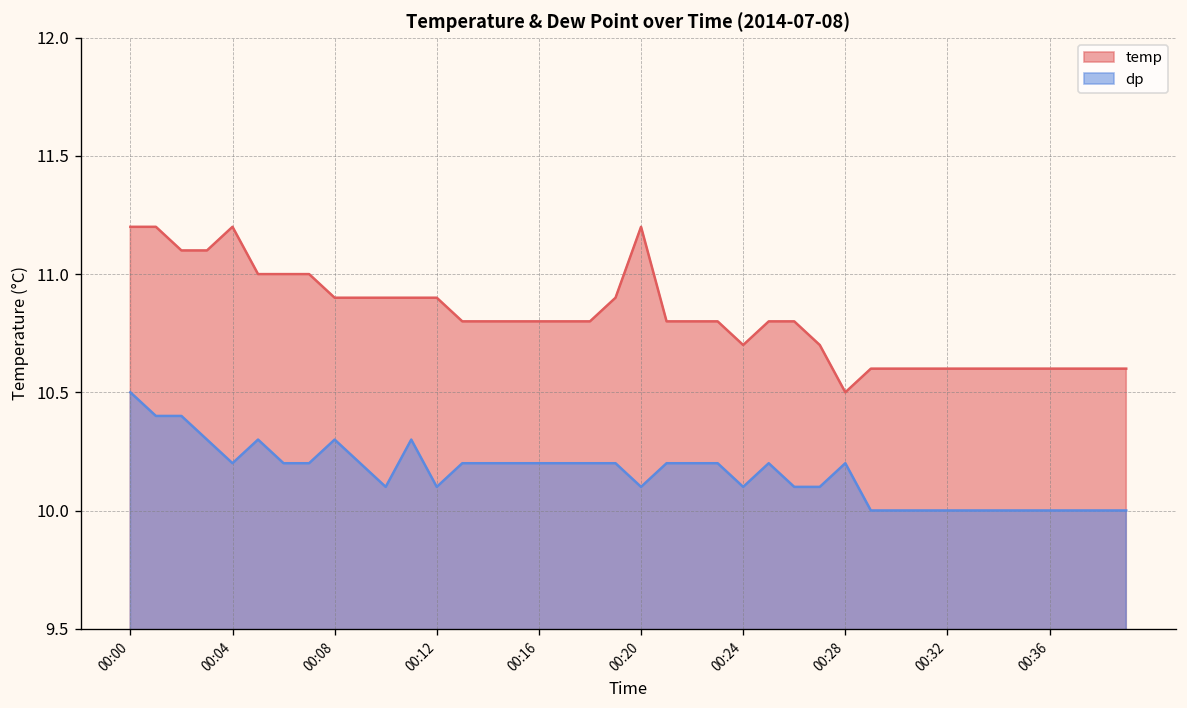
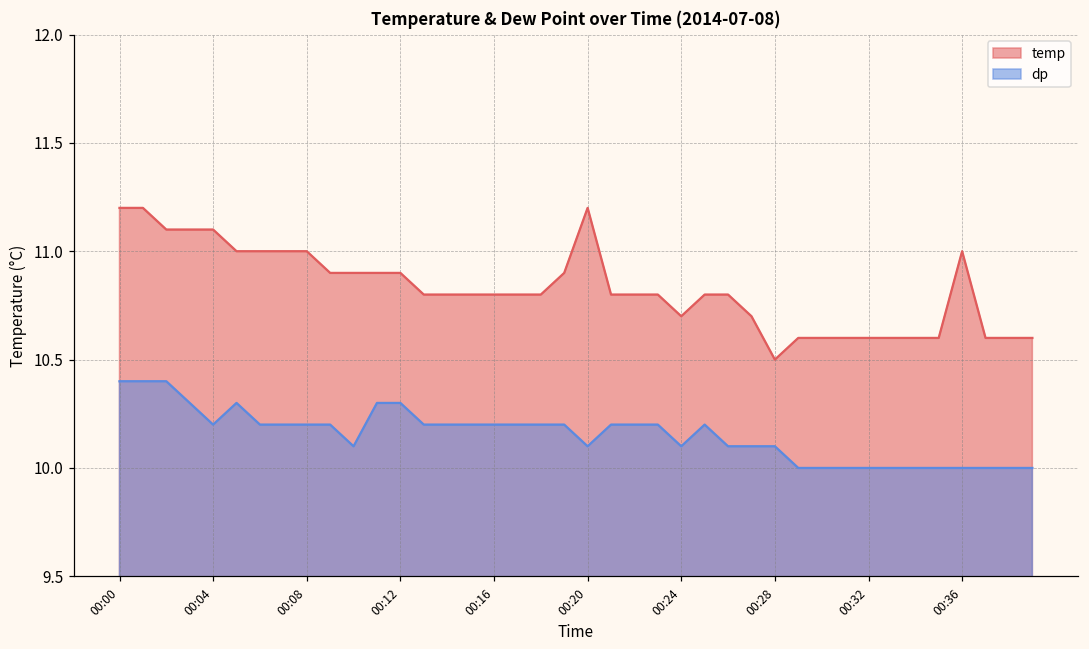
  {
    "temp": {
      "00:00": 11.2,
-     "00:04": 11.2,
-     "00:08": 10.9,
+     "00:04": 11.1,
+     "00:08": 11.0,
      "00:12": 10.9,
      "00:16": 10.8,
      "00:20": 11.2,
      "00:24": 10.7,
      "00:28": 10.5,
      "00:32": 10.6,
-     "00:36": 10.6
+     "00:36": 11.0
    },
    "dp": {
-     "00:00": 10.5,
+     "00:00": 10.4,
      "00:04": 10.2,
-     "00:08": 10.3,
-     "00:12": 10.1,
+     "00:08": 10.2,
+     "00:12": 10.3,
      "00:16": 10.2,
      "00:20": 10.1,
      "00:24": 10.1,
-     "00:28": 10.2,
+     "00:28": 10.1,
      "00:32": 10.0,
      "00:36": 10.0
    }
  }
